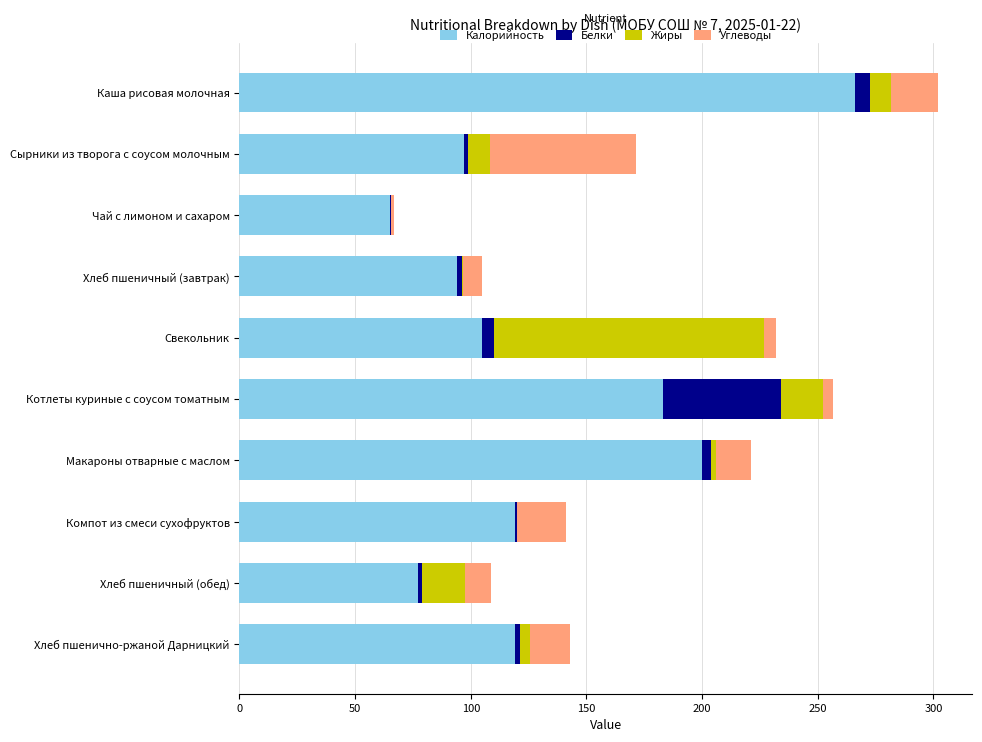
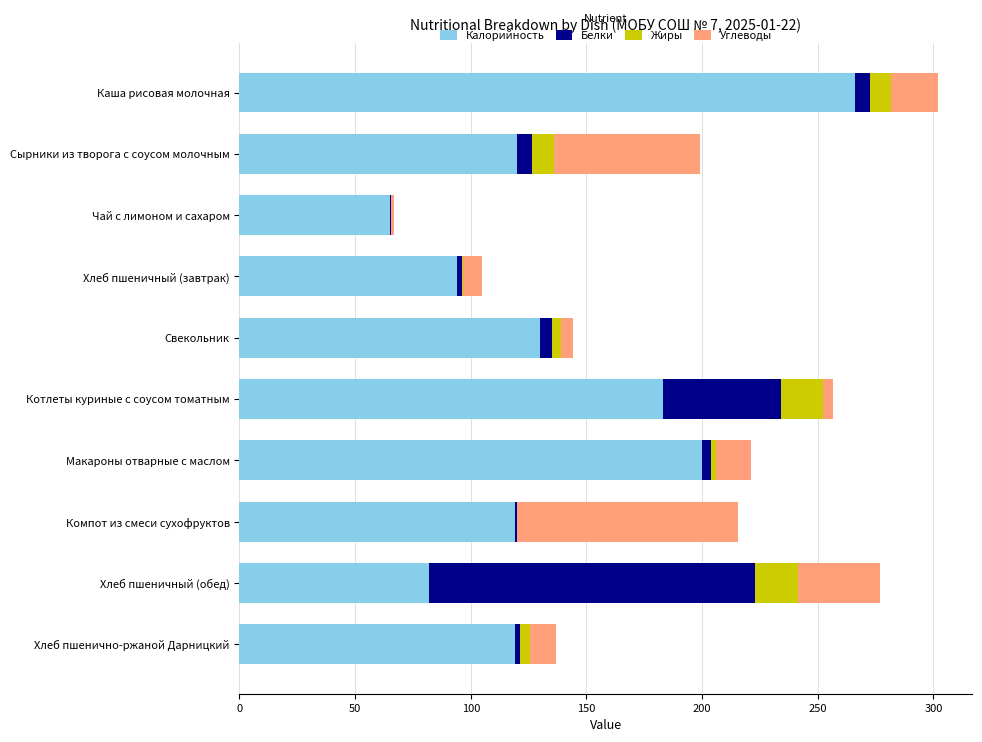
  {
    "Калорийность": {
      "Каша рисовая молочная": 266,
-     "Сырники из творога с соусом молочным": 97,
+     "Сырники из творога с соусом молочным": 120,
      "Чай с лимоном и сахаром": 65,
      "Хлеб пшеничный (завтрак)": 94,
-     "Свекольник": 105,
+     "Свекольник": 130,
      "Котлеты куриные с соусом томатным": 183,
      "Макароны отварные с маслом": 200,
      "Компот из смеси сухофруктов": 119,
-     "Хлеб пшеничный (обед)": 77,
+     "Хлеб пшеничный (обед)": 82,
      "Хлеб пшенично-ржаной Дарницкий": 119
    },
    "Белки": {
      "Каша рисовая молочная": 7,
-     "Сырники из творога с соусом молочным": 2,
+     "Сырники из творога с соусом молочным": 6,
      "Хлеб пшеничный (завтрак)": 2,
      "Свекольник": 5,
      "Котлеты куриные с соусом томатным": 51,
      "Макароны отварные с маслом": 4,
-     "Хлеб пшеничный (обед)": 2,
+     "Хлеб пшеничный (обед)": 141,
      "Хлеб пшенично-ржаной Дарницкий": 2
    },
    "Жиры": {
      "Каша рисовая молочная": 9,
      "Сырники из творога с соусом молочным": 9,
-     "Свекольник": 117,
+     "Свекольник": 4,
      "Котлеты куриные с соусом томатным": 18,
      "Макароны отварные с маслом": 2,
      "Хлеб пшеничный (обед)": 18,
      "Хлеб пшенично-ржаной Дарницкий": 4
    },
    "Углеводы": {
      "Каша рисовая молочная": 20,
      "Сырники из творога с соусом молочным": 63,
      "Хлеб пшеничный (завтрак)": 8,
      "Свекольник": 5,
      "Котлеты куриные с соусом томатным": 5,
      "Макароны отварные с маслом": 15,
-     "Компот из смеси сухофруктов": 21,
-     "Хлеб пшеничный (обед)": 11,
-     "Хлеб пшенично-ржаной Дарницкий": 17
+     "Компот из смеси сухофруктов": 96,
+     "Хлеб пшеничный (обед)": 35,
+     "Хлеб пшенично-ржаной Дарницкий": 11
    }
  }
